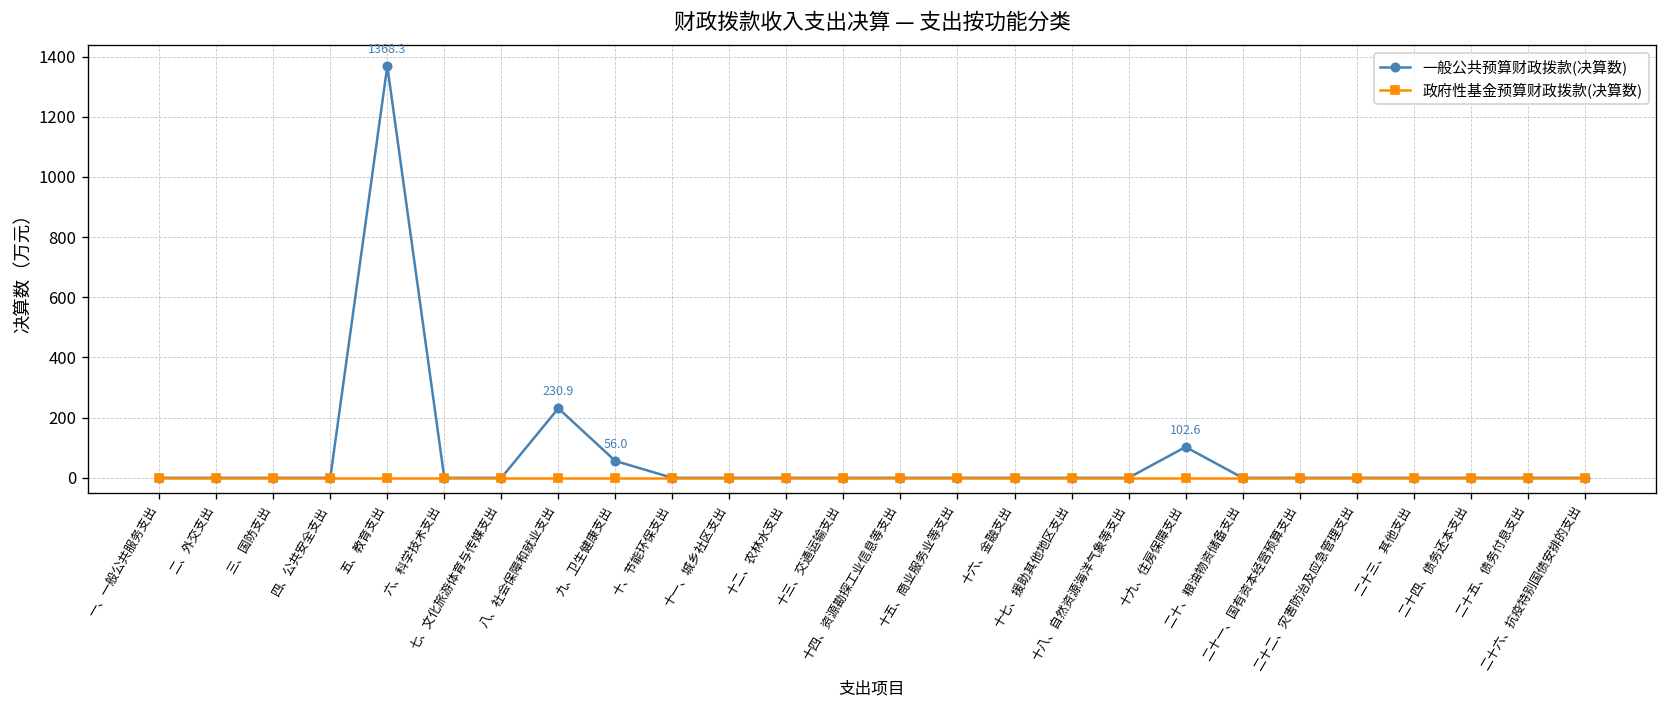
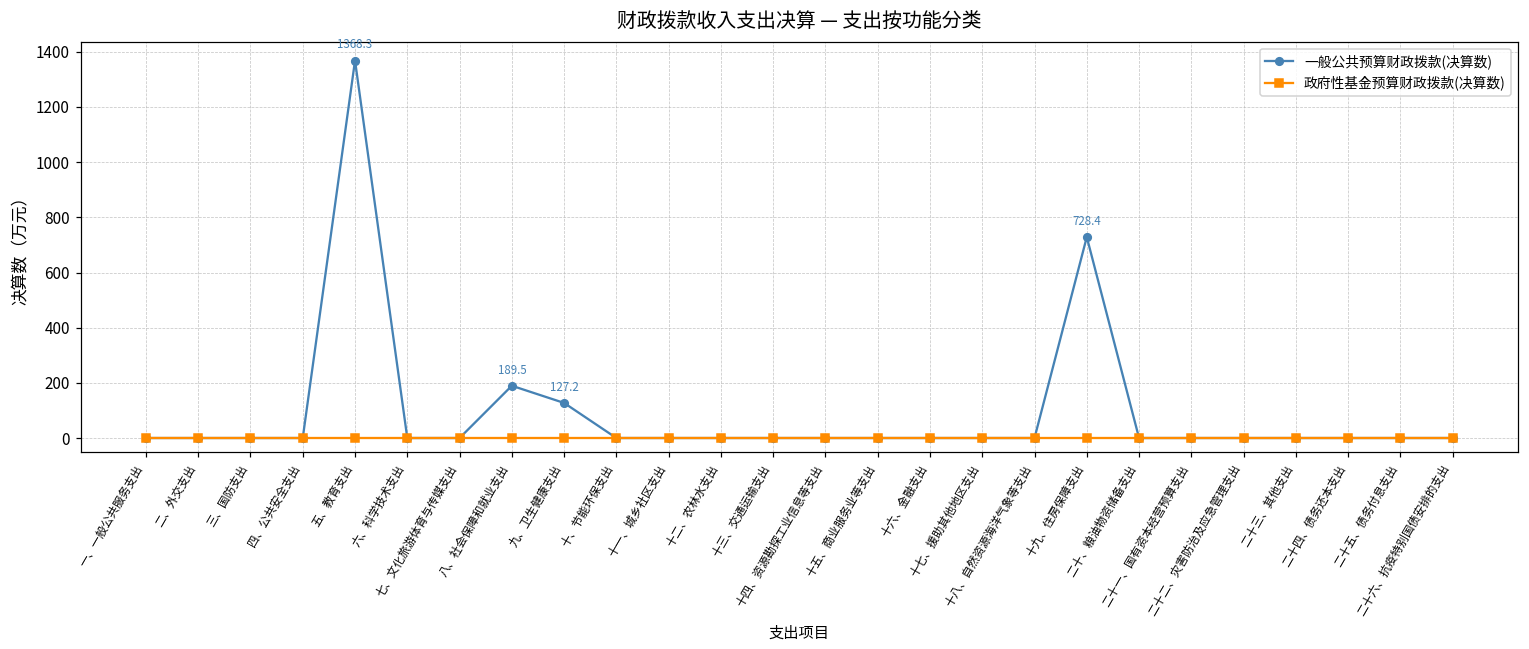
  {
    "一般公共预算财政拨款(决算数)": {
      "五、教育支出": 1368.3,
-     "八、社会保障和就业支出": 230.9,
-     "九、卫生健康支出": 56.0,
-     "十九、住房保障支出": 102.6
+     "八、社会保障和就业支出": 189.5,
+     "九、卫生健康支出": 127.2,
+     "十九、住房保障支出": 728.4
    },
    "政府性基金预算财政拨款(决算数)": {
      "五、教育支出": 0,
      "八、社会保障和就业支出": 0,
      "九、卫生健康支出": 0,
      "十九、住房保障支出": 0
    }
  }
